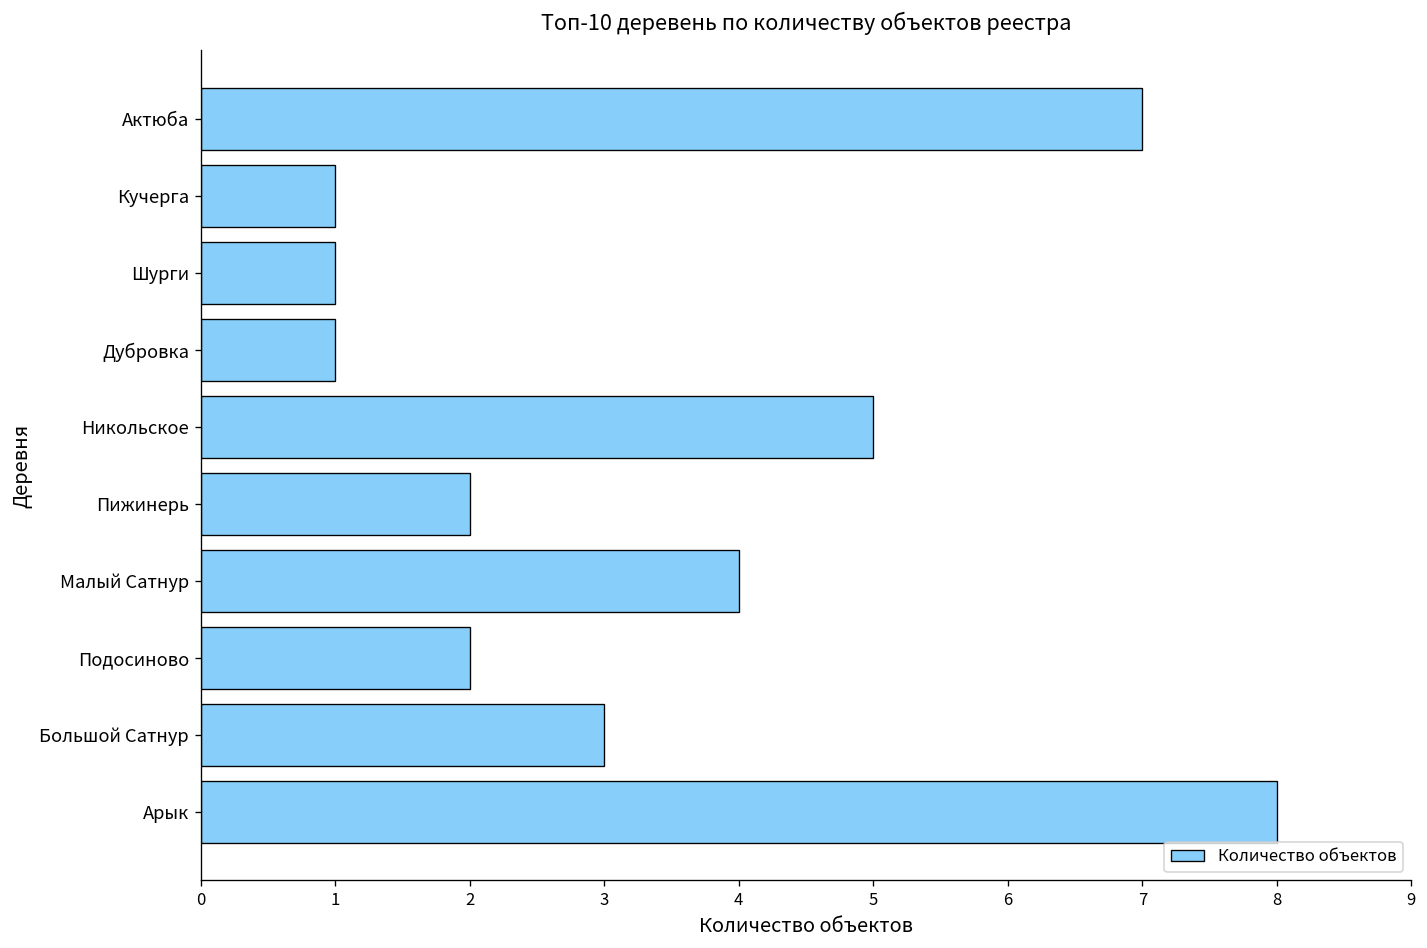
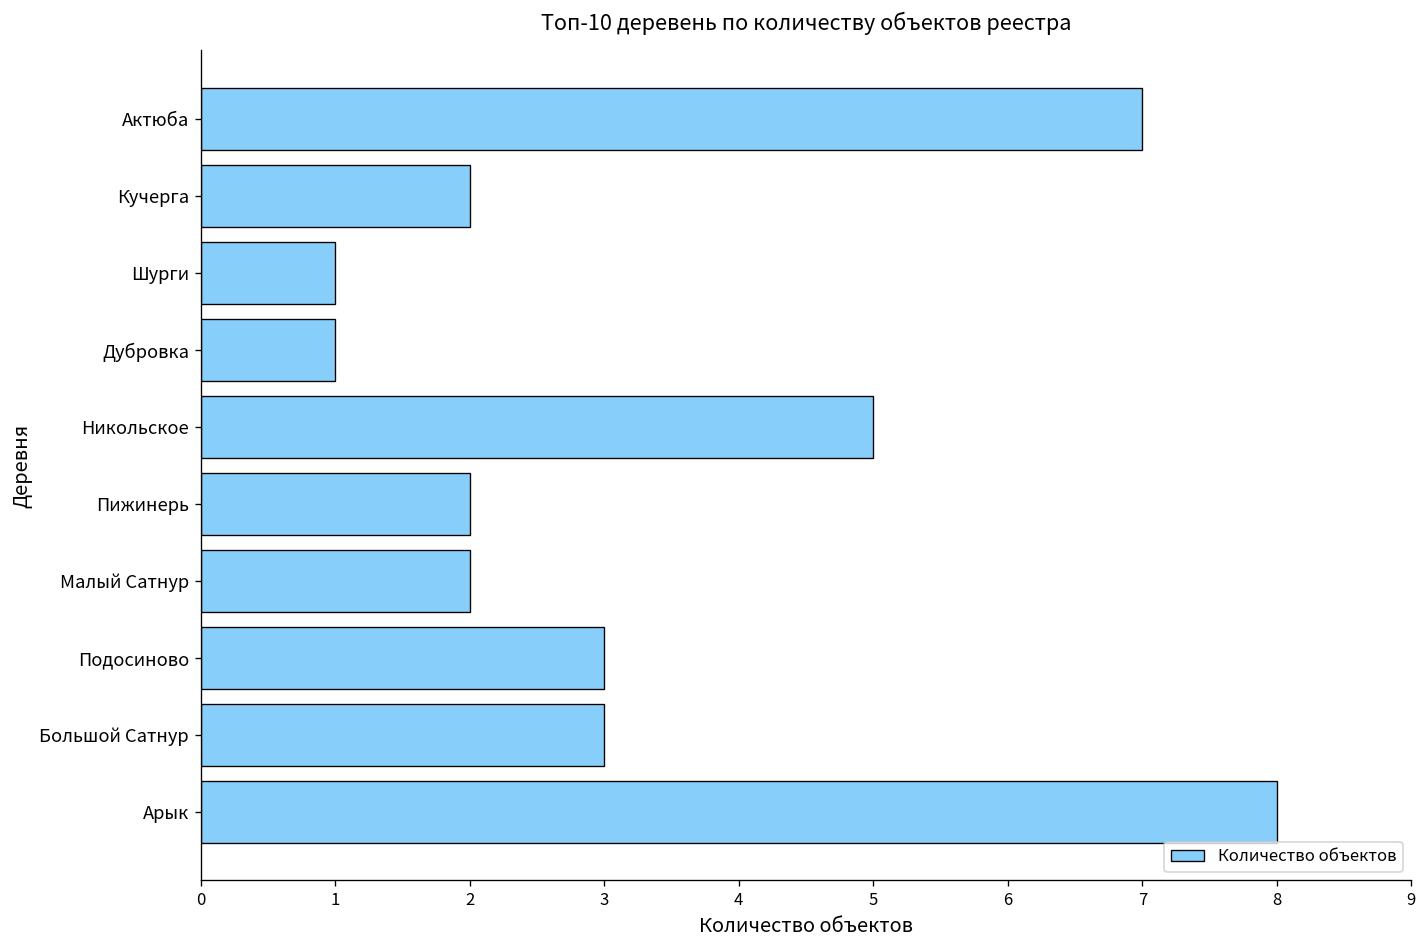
  {
    "Актюба": 7,
-   "Кучерга": 1,
+   "Кучерга": 2,
    "Шурги": 1,
    "Дубровка": 1,
    "Никольское": 5,
    "Пижинерь": 2,
-   "Малый Сатнур": 4,
-   "Подосиново": 2,
+   "Малый Сатнур": 2,
+   "Подосиново": 3,
    "Большой Сатнур": 3,
    "Арык": 8
  }
